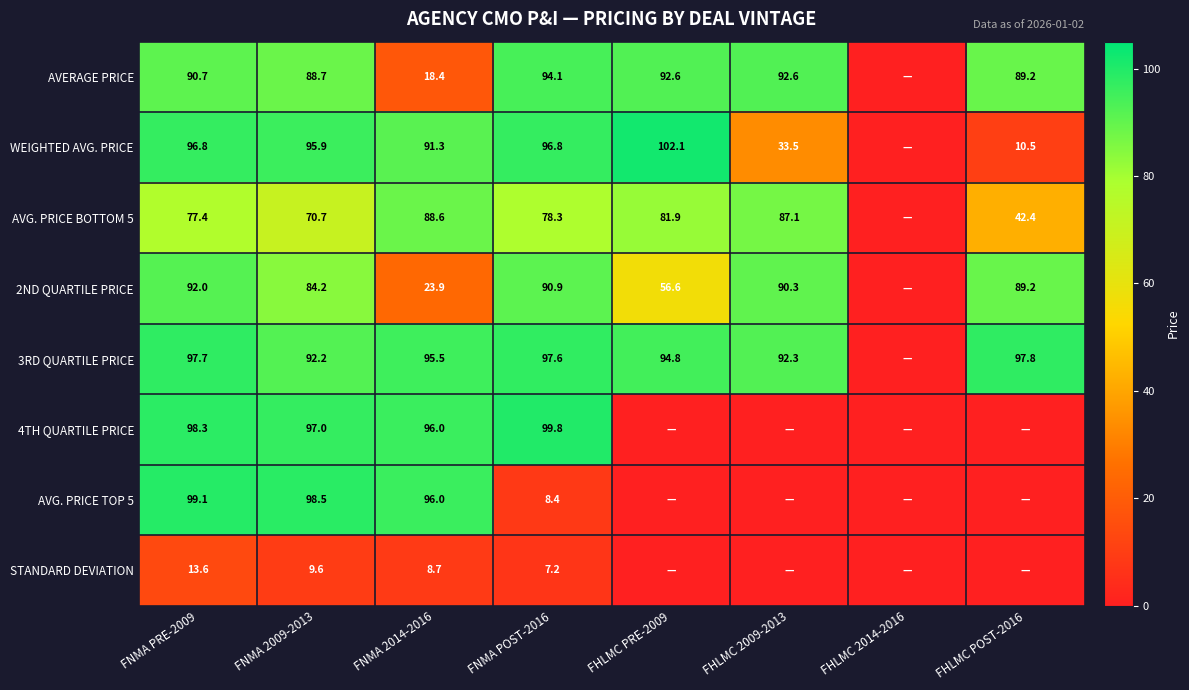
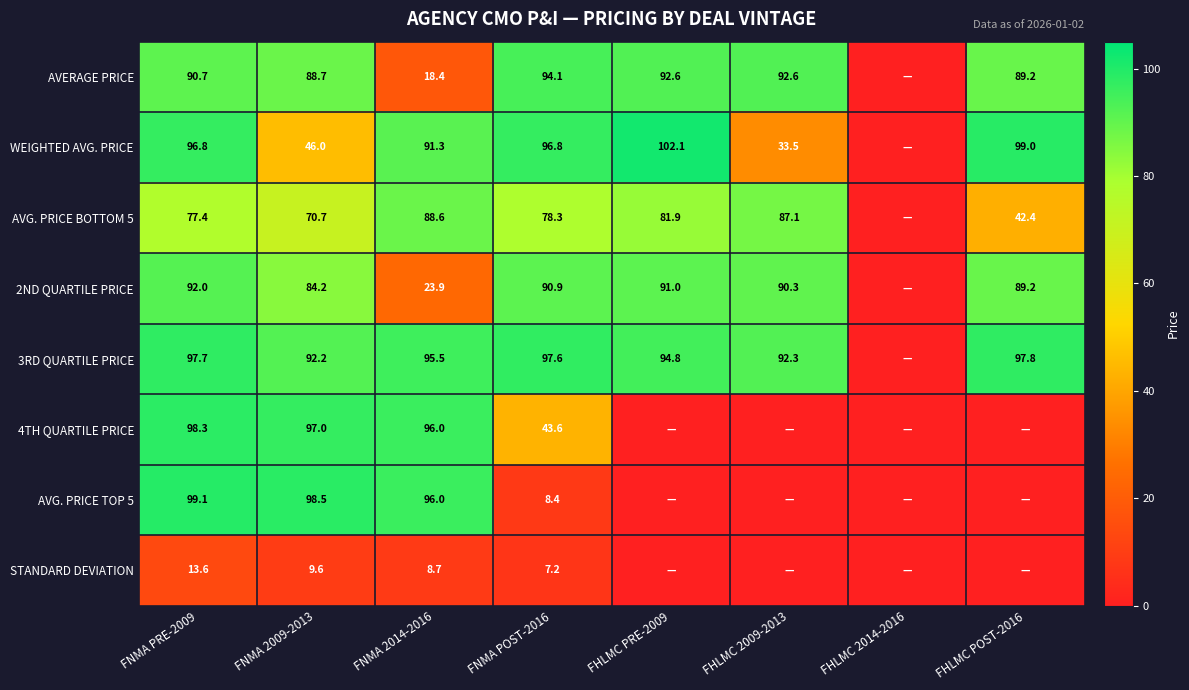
  {
    "AVERAGE PRICE": {
      "FNMA PRE-2009": 90.7,
      "FNMA 2009-2013": 88.7,
      "FNMA 2014-2016": 18.4,
      "FNMA POST-2016": 94.1,
      "FHLMC PRE-2009": 92.6,
      "FHLMC 2009-2013": 92.6,
      "FHLMC POST-2016": 89.2
    },
    "WEIGHTED AVG. PRICE": {
      "FNMA PRE-2009": 96.8,
-     "FNMA 2009-2013": 95.9,
+     "FNMA 2009-2013": 46.0,
      "FNMA 2014-2016": 91.3,
      "FNMA POST-2016": 96.8,
      "FHLMC PRE-2009": 102.1,
      "FHLMC 2009-2013": 33.5,
-     "FHLMC POST-2016": 10.5
+     "FHLMC POST-2016": 99.0
    },
    "AVG. PRICE BOTTOM 5": {
      "FNMA PRE-2009": 77.4,
      "FNMA 2009-2013": 70.7,
      "FNMA 2014-2016": 88.6,
      "FNMA POST-2016": 78.3,
      "FHLMC PRE-2009": 81.9,
      "FHLMC 2009-2013": 87.1,
      "FHLMC POST-2016": 42.4
    },
    "2ND QUARTILE PRICE": {
      "FNMA PRE-2009": 92.0,
      "FNMA 2009-2013": 84.2,
      "FNMA 2014-2016": 23.9,
      "FNMA POST-2016": 90.9,
-     "FHLMC PRE-2009": 56.6,
+     "FHLMC PRE-2009": 91.0,
      "FHLMC 2009-2013": 90.3,
      "FHLMC POST-2016": 89.2
    },
    "3RD QUARTILE PRICE": {
      "FNMA PRE-2009": 97.7,
      "FNMA 2009-2013": 92.2,
      "FNMA 2014-2016": 95.5,
      "FNMA POST-2016": 97.6,
      "FHLMC PRE-2009": 94.8,
      "FHLMC 2009-2013": 92.3,
      "FHLMC POST-2016": 97.8
    },
    "4TH QUARTILE PRICE": {
      "FNMA PRE-2009": 98.3,
      "FNMA 2009-2013": 97.0,
      "FNMA 2014-2016": 96.0,
-     "FNMA POST-2016": 99.8
+     "FNMA POST-2016": 43.6
    },
    "AVG. PRICE TOP 5": {
      "FNMA PRE-2009": 99.1,
      "FNMA 2009-2013": 98.5,
      "FNMA 2014-2016": 96.0,
      "FNMA POST-2016": 8.4
    },
    "STANDARD DEVIATION": {
      "FNMA PRE-2009": 13.6,
      "FNMA 2009-2013": 9.6,
      "FNMA 2014-2016": 8.7,
      "FNMA POST-2016": 7.2
    }
  }
